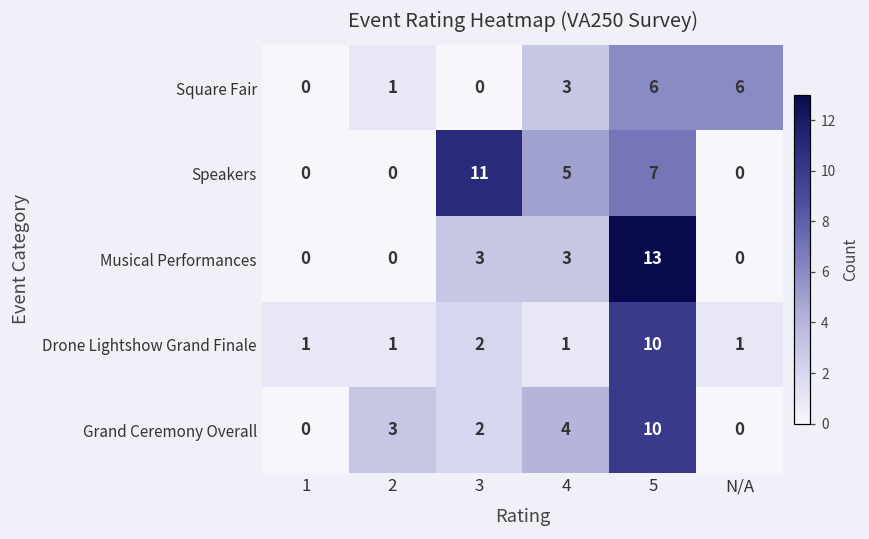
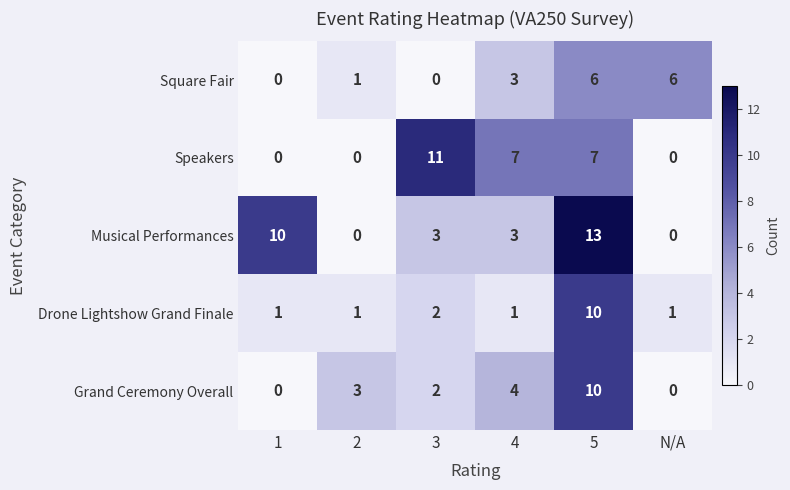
  {
    "Square Fair": {
      "1": 0,
      "2": 1,
      "3": 0,
      "4": 3,
      "5": 6,
      "N/A": 6
    },
    "Speakers": {
      "1": 0,
      "2": 0,
      "3": 11,
-     "4": 5,
+     "4": 7,
      "5": 7,
      "N/A": 0
    },
    "Musical Performances": {
-     "1": 0,
+     "1": 10,
      "2": 0,
      "3": 3,
      "4": 3,
      "5": 13,
      "N/A": 0
    },
    "Drone Lightshow Grand Finale": {
      "1": 1,
      "2": 1,
      "3": 2,
      "4": 1,
      "5": 10,
      "N/A": 1
    },
    "Grand Ceremony Overall": {
      "1": 0,
      "2": 3,
      "3": 2,
      "4": 4,
      "5": 10,
      "N/A": 0
    }
  }
